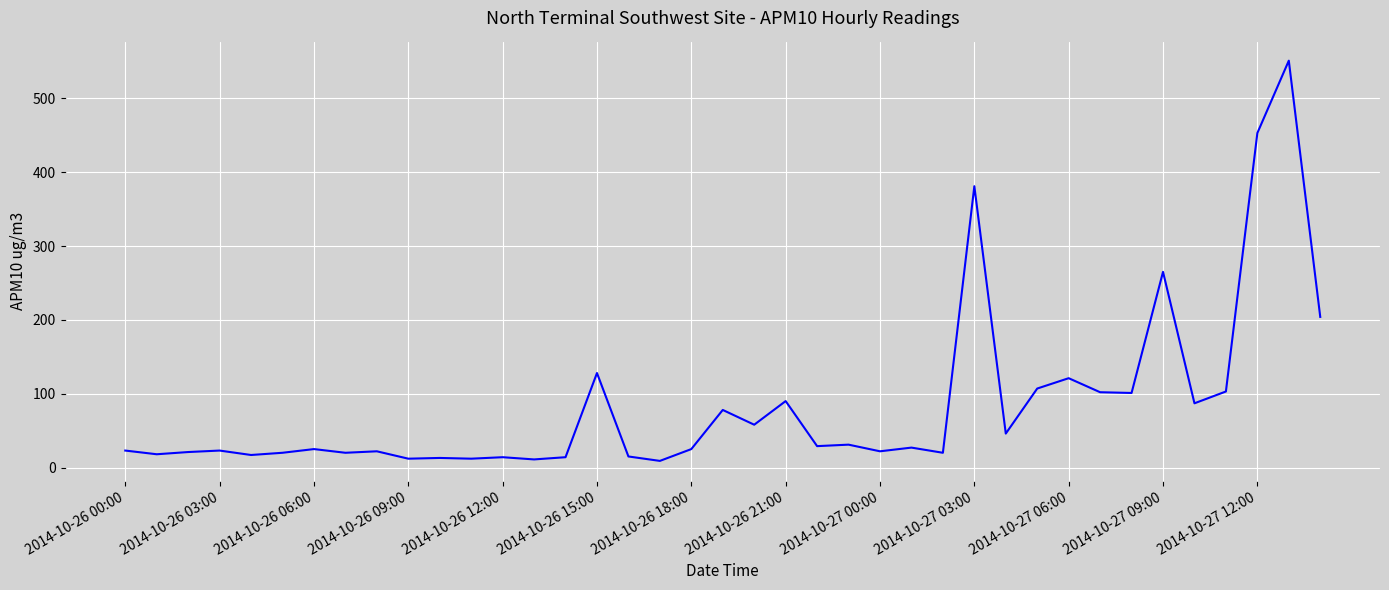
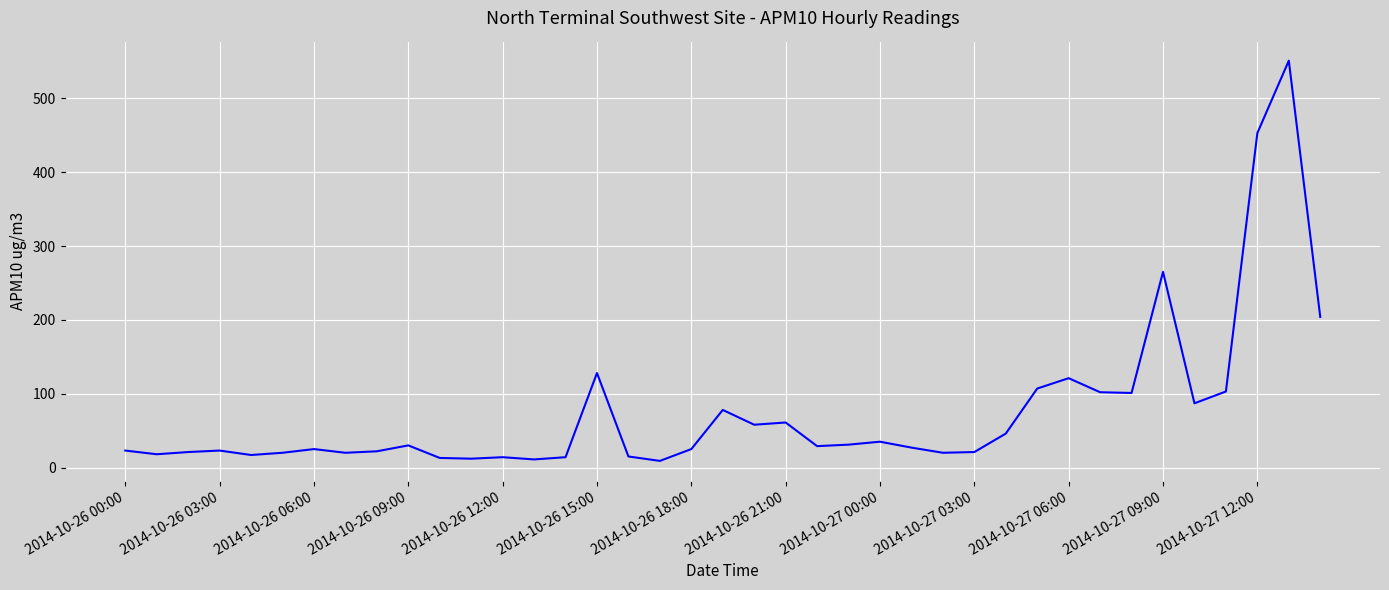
  {
    "2014-10-26 00:00": 20,
    "2014-10-26 03:00": 20,
    "2014-10-26 06:00": 30,
-   "2014-10-26 09:00": 10,
+   "2014-10-26 09:00": 30,
    "2014-10-26 12:00": 10,
    "2014-10-26 15:00": 130,
    "2014-10-26 18:00": 30,
-   "2014-10-26 21:00": 90,
-   "2014-10-27 00:00": 20,
-   "2014-10-27 03:00": 380,
+   "2014-10-26 21:00": 60,
+   "2014-10-27 00:00": 40,
+   "2014-10-27 03:00": 20,
    "2014-10-27 06:00": 120,
    "2014-10-27 09:00": 270,
    "2014-10-27 12:00": 450
  }
